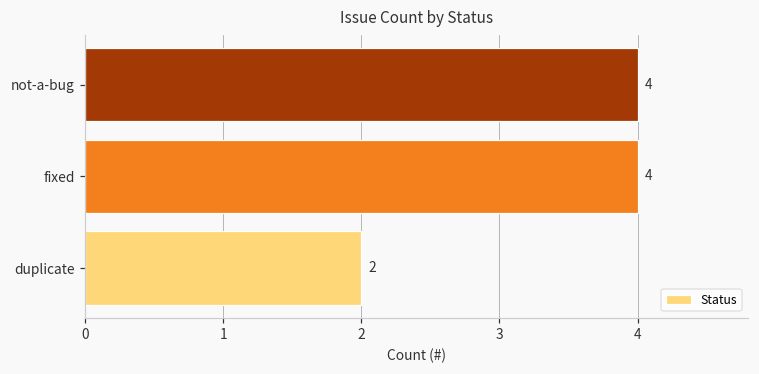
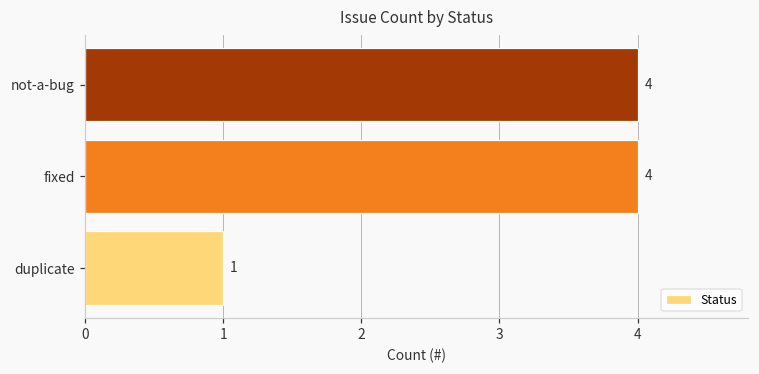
  {
    "not-a-bug": 4,
    "fixed": 4,
-   "duplicate": 2
+   "duplicate": 1
  }
